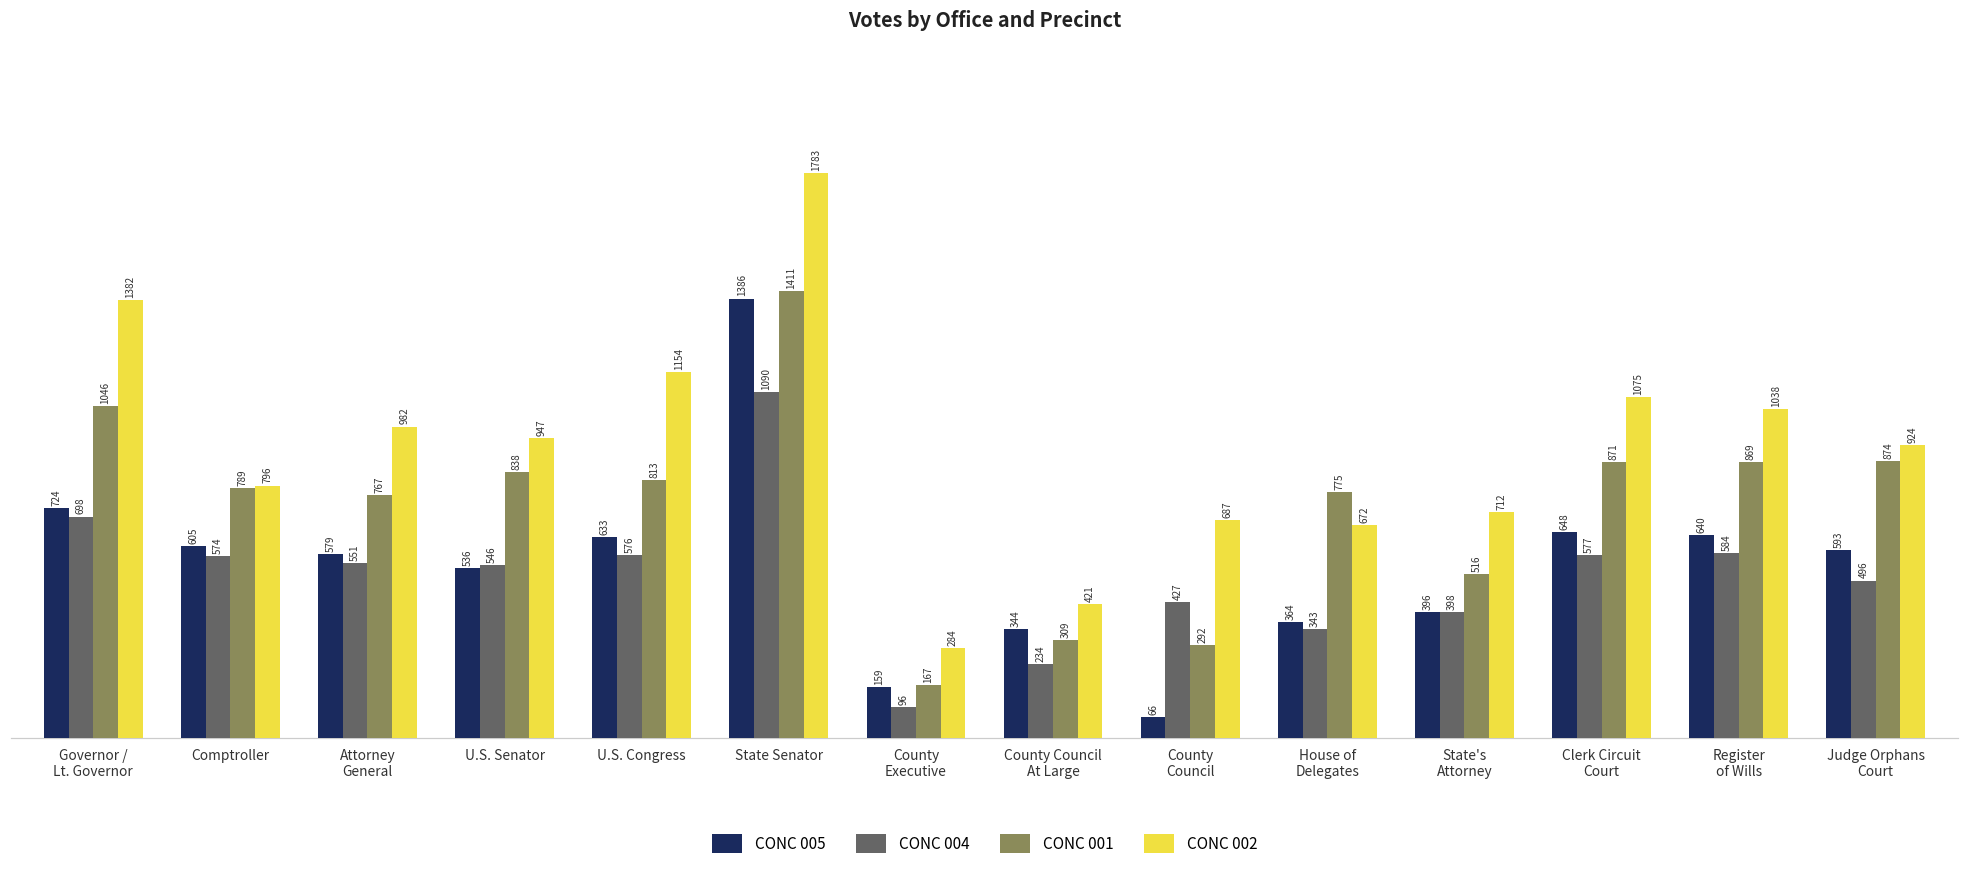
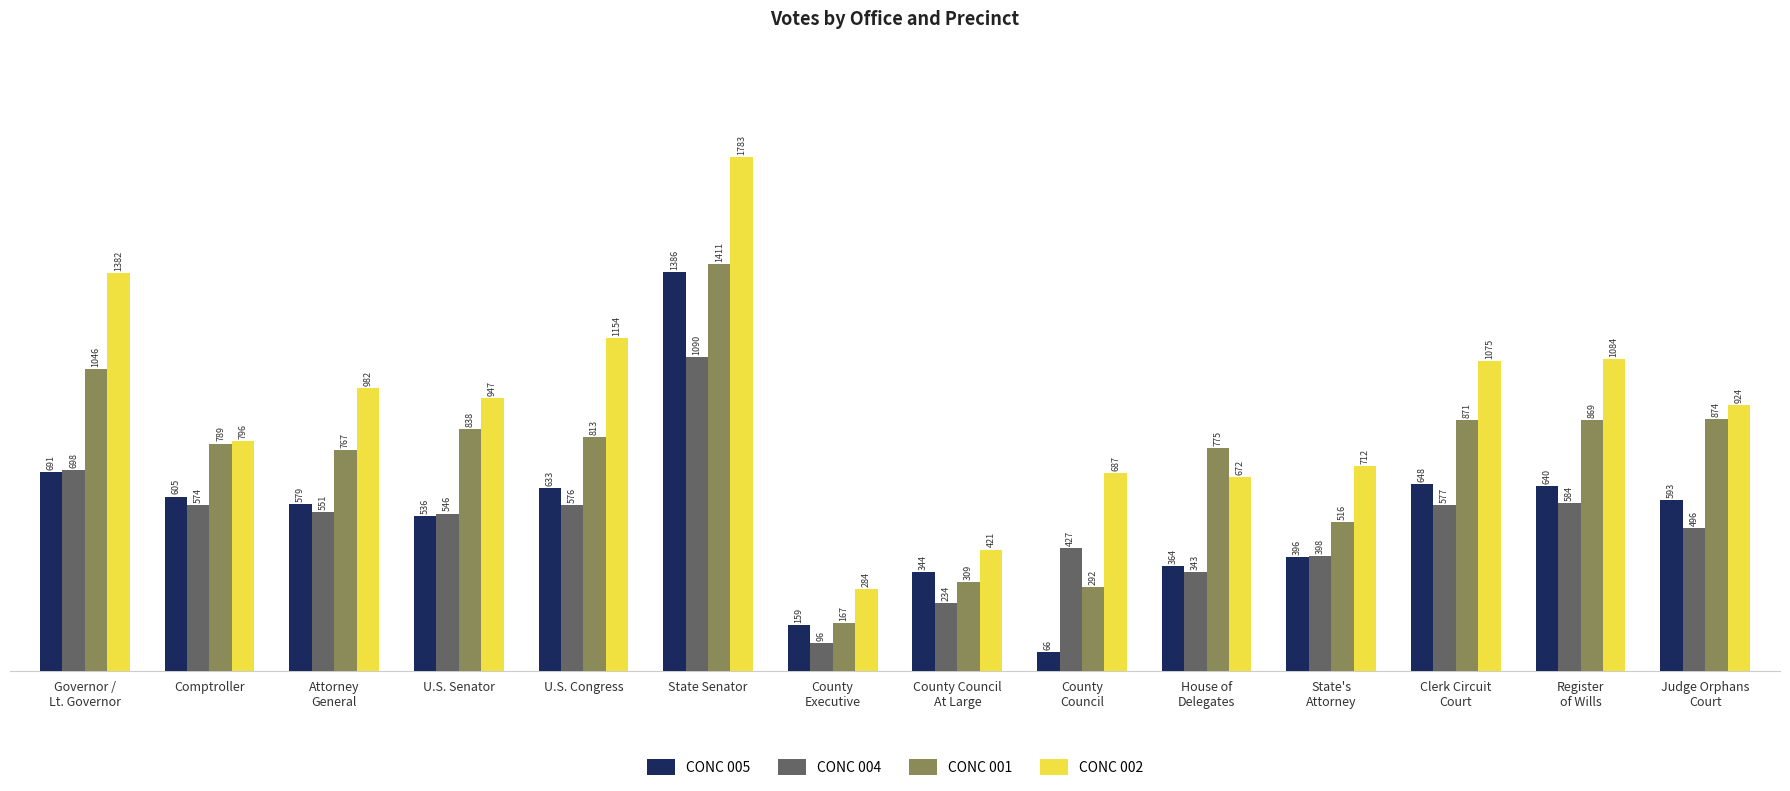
  {
    "CONC 005": {
-     "Governor / Lt. Governor": 724,
+     "Governor / Lt. Governor": 691,
      "Comptroller": 605,
      "Attorney General": 579,
      "U.S. Senator": 536,
      "U.S. Congress": 633,
      "State Senator": 1386,
      "County Executive": 159,
      "County Council At Large": 344,
      "County Council": 66,
      "House of Delegates": 364,
      "State's Attorney": 396,
      "Clerk Circuit Court": 648,
      "Register of Wills": 640,
      "Judge Orphans Court": 593
    },
    "CONC 002": {
      "Governor / Lt. Governor": 1382,
      "Comptroller": 796,
      "Attorney General": 982,
      "U.S. Senator": 947,
      "U.S. Congress": 1154,
      "State Senator": 1783,
      "County Executive": 284,
      "County Council At Large": 421,
      "County Council": 687,
      "House of Delegates": 672,
      "State's Attorney": 712,
      "Clerk Circuit Court": 1075,
-     "Register of Wills": 1038,
+     "Register of Wills": 1084,
      "Judge Orphans Court": 924
    }
  }
